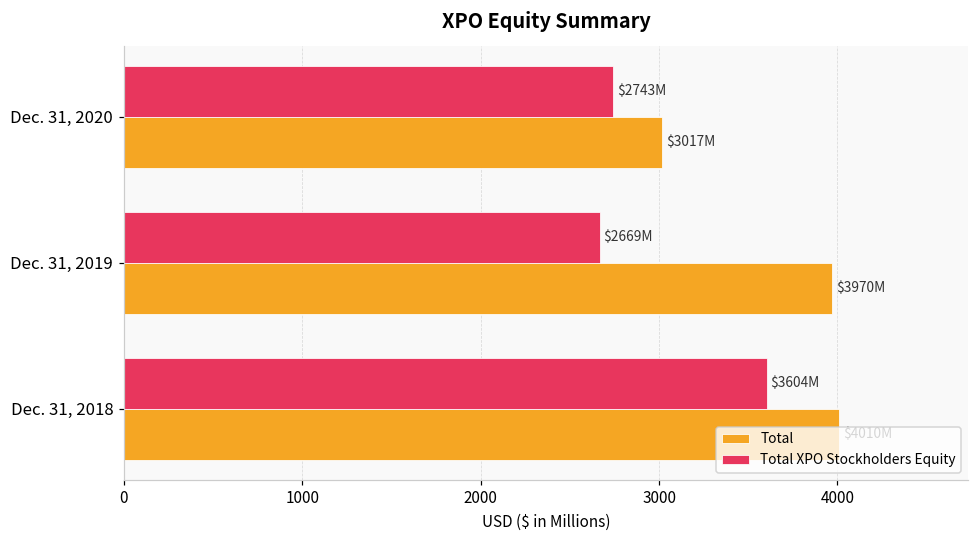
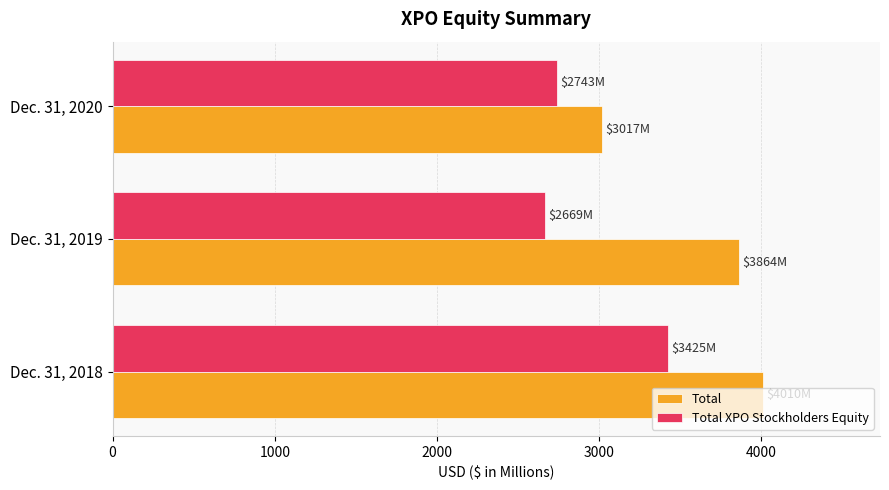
  {
    "Total": {
      "Dec. 31, 2020": "$3017M",
-     "Dec. 31, 2019": "$3970M"
+     "Dec. 31, 2019": "$3864M"
    },
    "Total XPO Stockholders Equity": {
      "Dec. 31, 2020": "$2743M",
      "Dec. 31, 2019": "$2669M",
-     "Dec. 31, 2018": "$3604M"
+     "Dec. 31, 2018": "$3425M"
    }
  }
